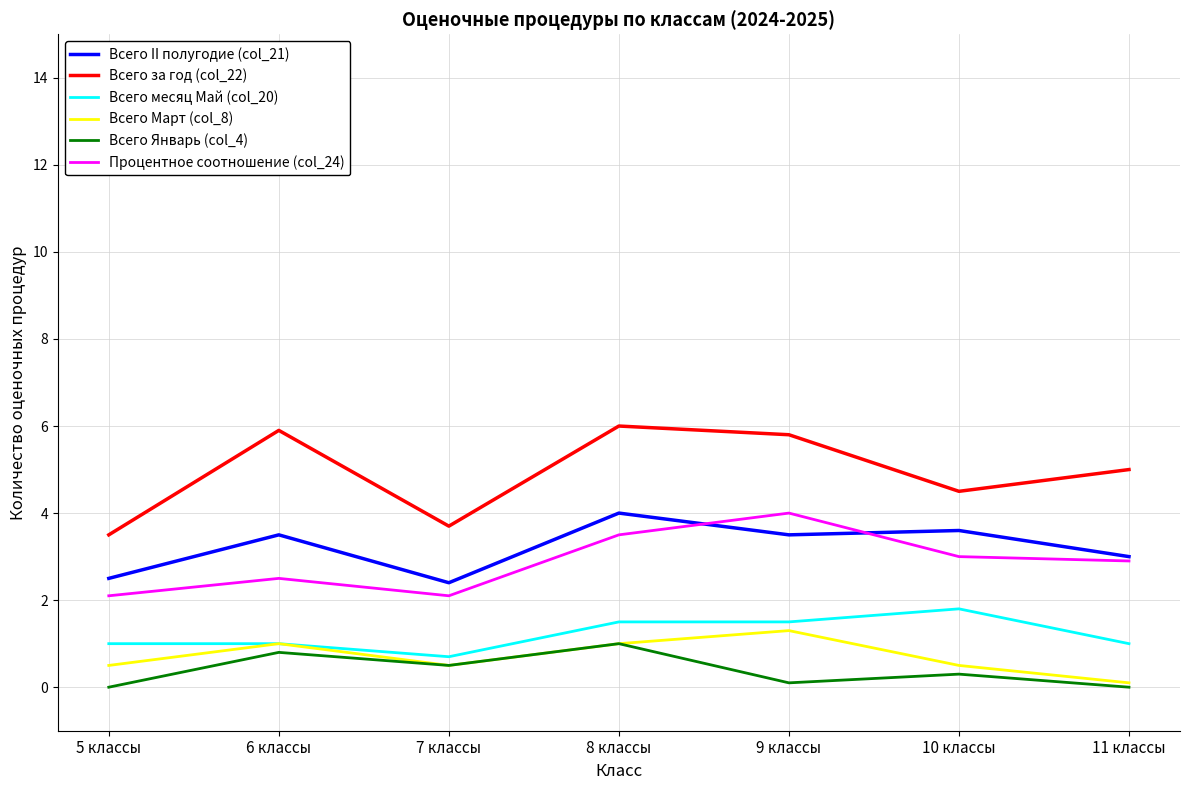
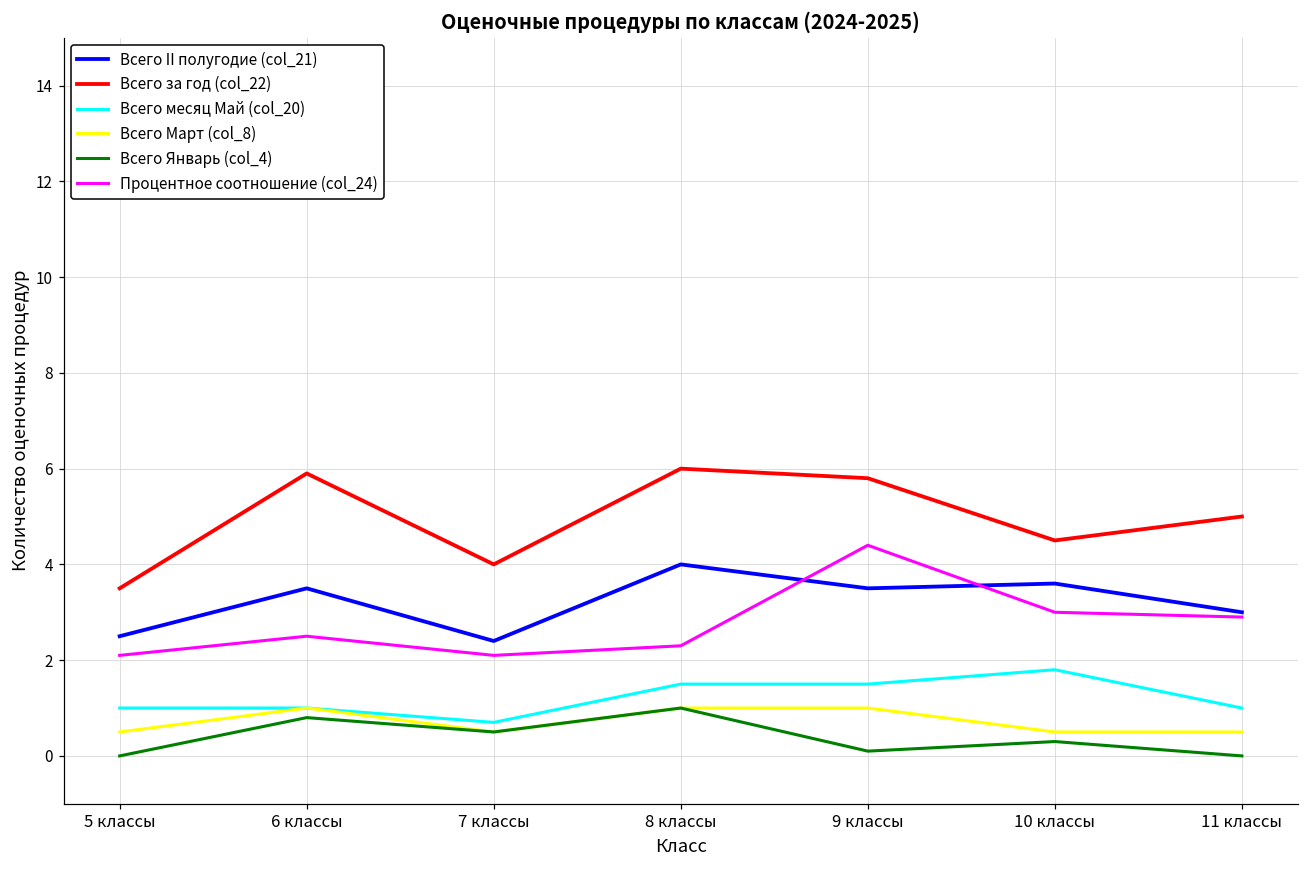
  {
    "Всего II полугодие (col_21)": {
      "5 классы": 2.5,
      "6 классы": 3.5,
      "7 классы": 2.4,
      "8 классы": 4.0,
      "9 классы": 3.5,
      "10 классы": 3.6,
      "11 классы": 3.0
    },
    "Всего за год (col_22)": {
      "5 классы": 3.5,
      "6 классы": 5.9,
-     "7 классы": 3.7,
+     "7 классы": 4.0,
      "8 классы": 6.0,
      "9 классы": 5.8,
      "10 классы": 4.5,
      "11 классы": 5.0
    },
    "Всего месяц Май (col_20)": {
      "5 классы": 1.0,
      "7 классы": 0.7,
      "8 классы": 1.5,
      "9 классы": 1.5,
      "10 классы": 1.8,
      "11 классы": 1.0
    },
    "Всего Март (col_8)": {
      "5 классы": 0.5,
-     "9 классы": 1.3,
+     "9 классы": 1.0,
      "10 классы": 0.5,
-     "11 классы": 0.1
+     "11 классы": 0.5
    },
    "Всего Январь (col_4)": {
      "5 классы": 0.0,
      "6 классы": 0.8,
      "9 классы": 0.1,
      "10 классы": 0.3,
      "11 классы": 0.0
    },
    "Процентное соотношение (col_24)": {
      "5 классы": 2.1,
      "6 классы": 2.5,
      "7 классы": 2.1,
-     "8 классы": 3.5,
-     "9 классы": 4.0,
+     "8 классы": 2.3,
+     "9 классы": 4.4,
      "10 классы": 3.0,
      "11 классы": 2.9
    }
  }
